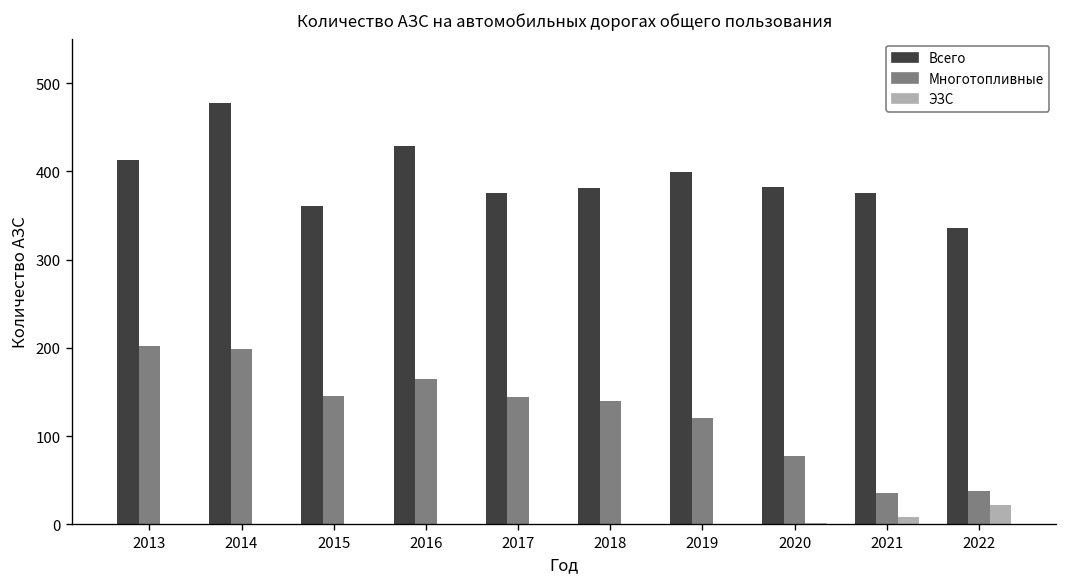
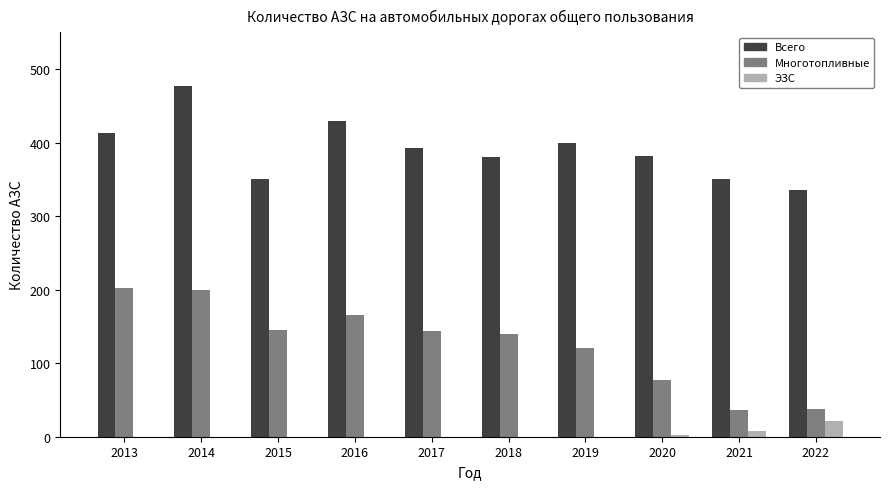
  {
    "Всего": {
      "2013": 410,
      "2014": 480,
-     "2015": 360,
+     "2015": 350,
      "2016": 430,
-     "2017": 380,
+     "2017": 390,
      "2018": 380,
      "2019": 400,
      "2020": 380,
-     "2021": 380,
+     "2021": 350,
      "2022": 340
    }
  }
